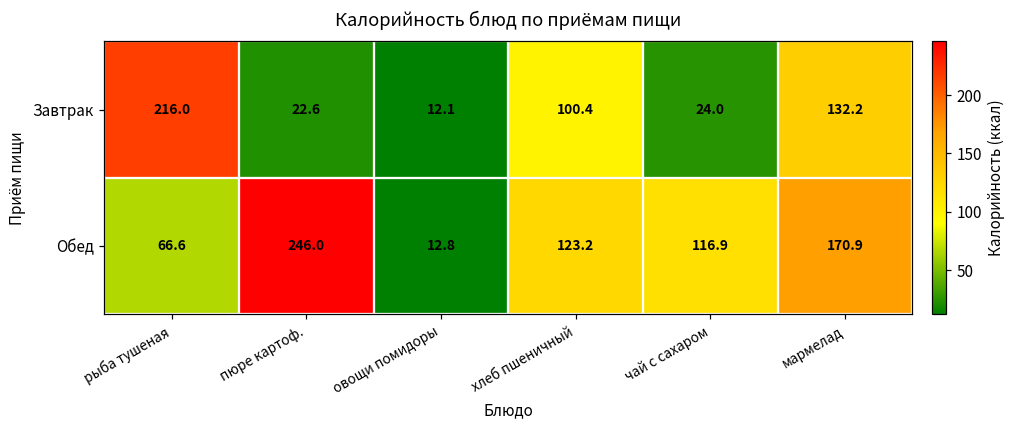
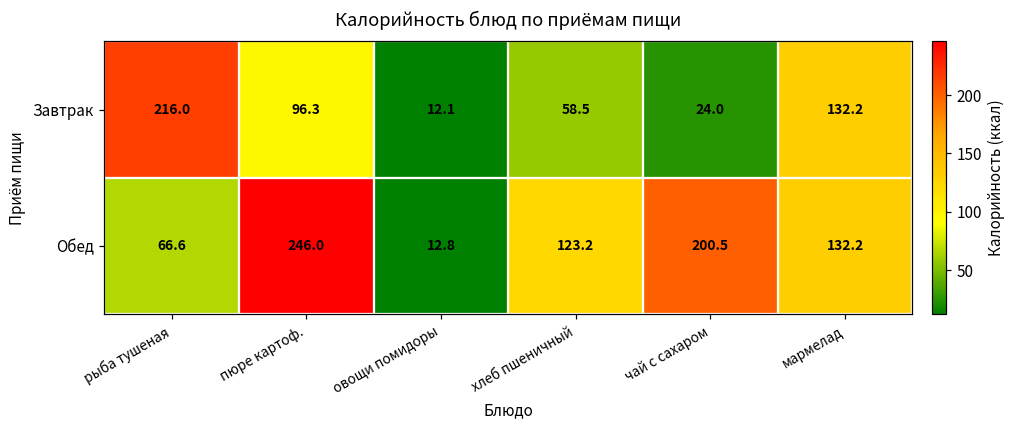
  {
    "Завтрак": {
      "рыба тушеная": 216.0,
-     "пюре картоф.": 22.6,
+     "пюре картоф.": 96.3,
      "овощи помидоры": 12.1,
-     "хлеб пшеничный": 100.4,
+     "хлеб пшеничный": 58.5,
      "чай с сахаром": 24.0,
      "мармелад": 132.2
    },
    "Обед": {
      "рыба тушеная": 66.6,
      "пюре картоф.": 246.0,
      "овощи помидоры": 12.8,
      "хлеб пшеничный": 123.2,
-     "чай с сахаром": 116.9,
-     "мармелад": 170.9
+     "чай с сахаром": 200.5,
+     "мармелад": 132.2
    }
  }
